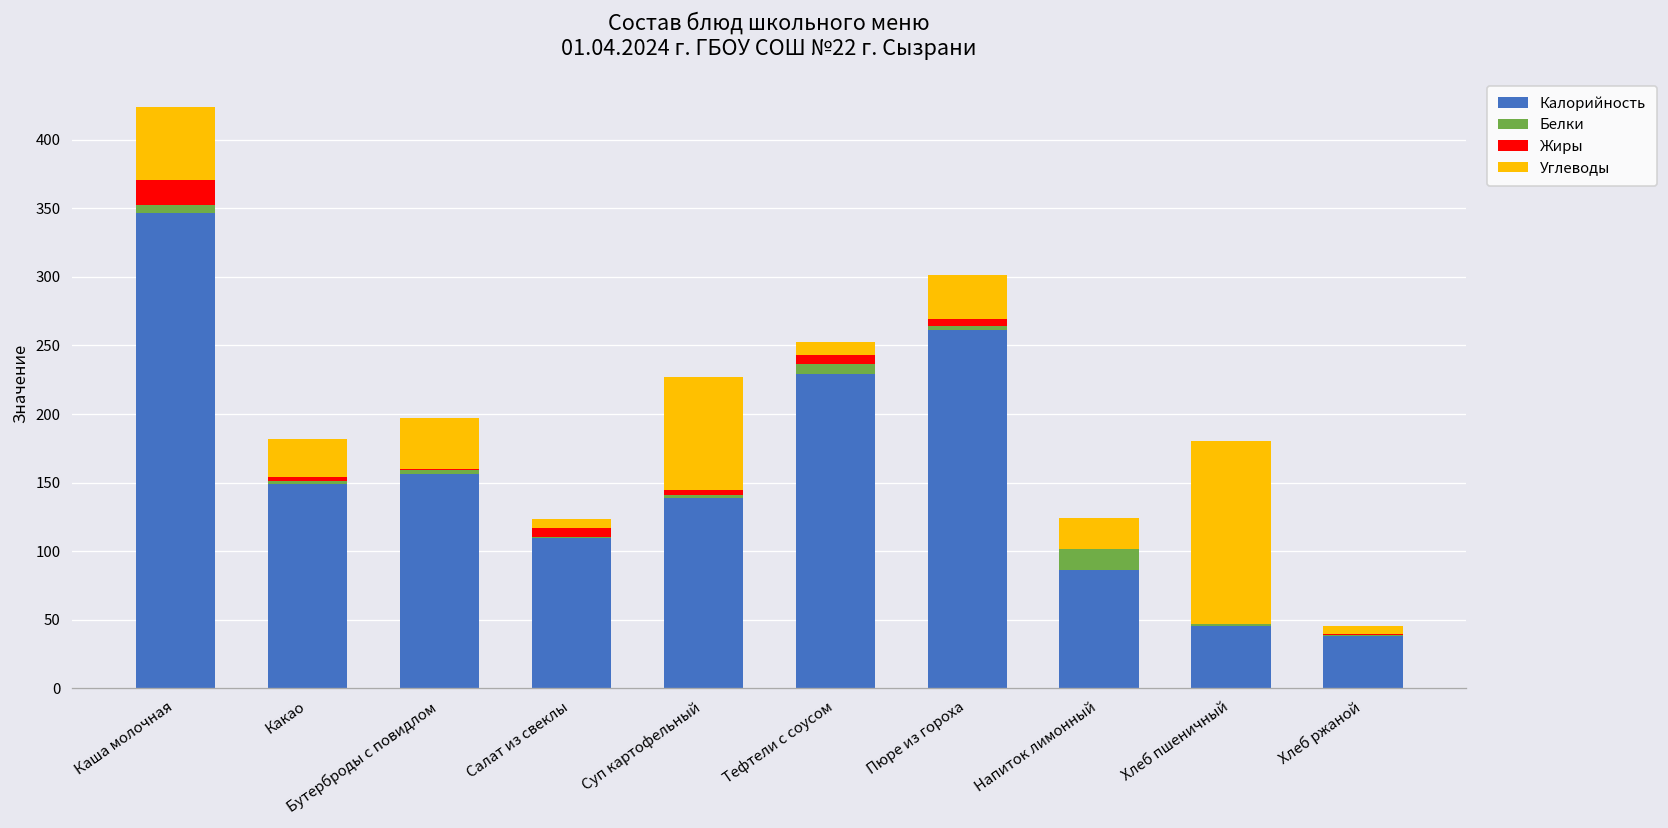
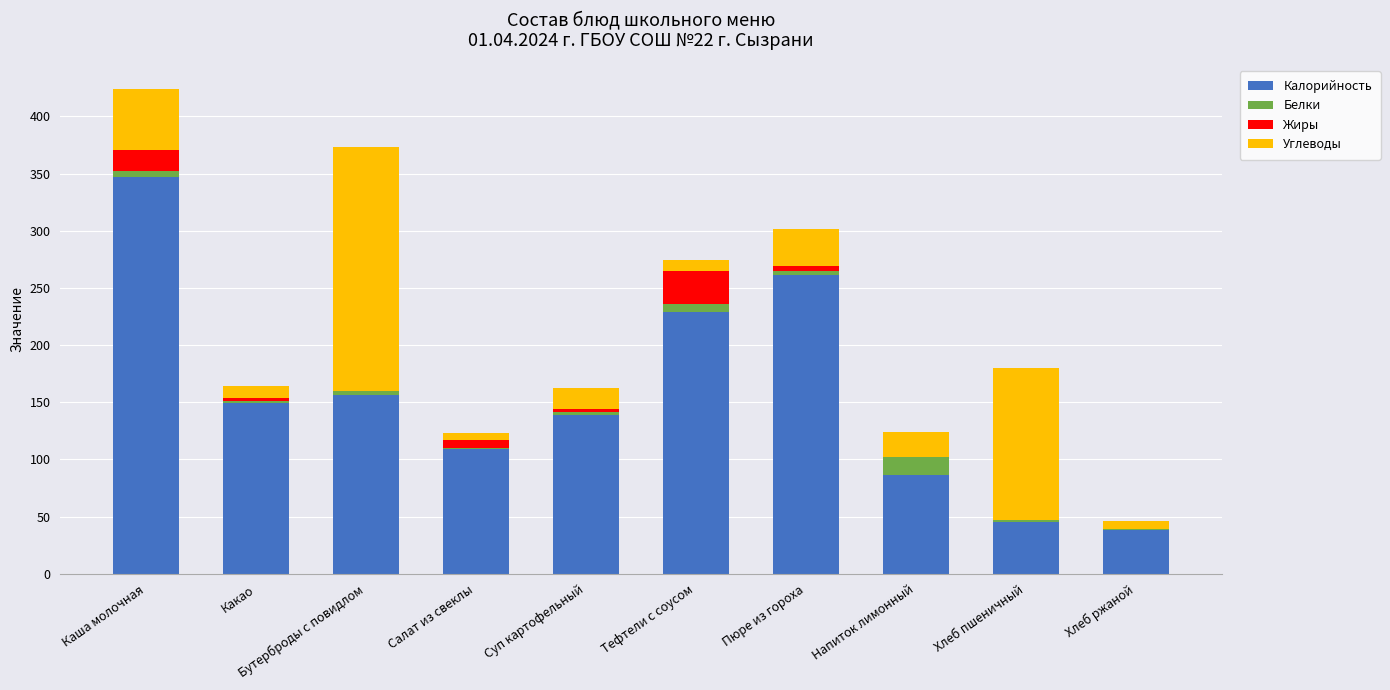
  {
    "Калорийность": {
      "Каша молочная": 347,
      "Какао": 149,
      "Бутерброды с повидлом": 156,
      "Салат из свеклы": 109,
      "Суп картофельный": 139,
      "Тефтели с соусом": 229,
      "Пюре из гороха": 261,
      "Напиток лимонный": 86,
      "Хлеб пшеничный": 45,
      "Хлеб ржаной": 38
    },
    "Белки": {
      "Каша молочная": 6,
      "Какао": 3,
      "Бутерброды с повидлом": 3,
      "Тефтели с соусом": 7,
      "Пюре из гороха": 4,
      "Напиток лимонный": 15
    },
    "Жиры": {
      "Каша молочная": 18,
      "Какао": 3,
      "Салат из свеклы": 7,
      "Суп картофельный": 3,
-     "Тефтели с соусом": 7,
+     "Тефтели с соусом": 29,
      "Пюре из гороха": 5,
      "Напиток лимонный": 0
    },
    "Углеводы": {
      "Каша молочная": 53,
-     "Какао": 28,
-     "Бутерброды с повидлом": 37,
+     "Какао": 10,
+     "Бутерброды с повидлом": 213,
      "Салат из свеклы": 6,
-     "Суп картофельный": 83,
+     "Суп картофельный": 18,
      "Тефтели с соусом": 10,
      "Пюре из гороха": 32,
      "Напиток лимонный": 22,
      "Хлеб пшеничный": 133,
      "Хлеб ржаной": 6
    }
  }
